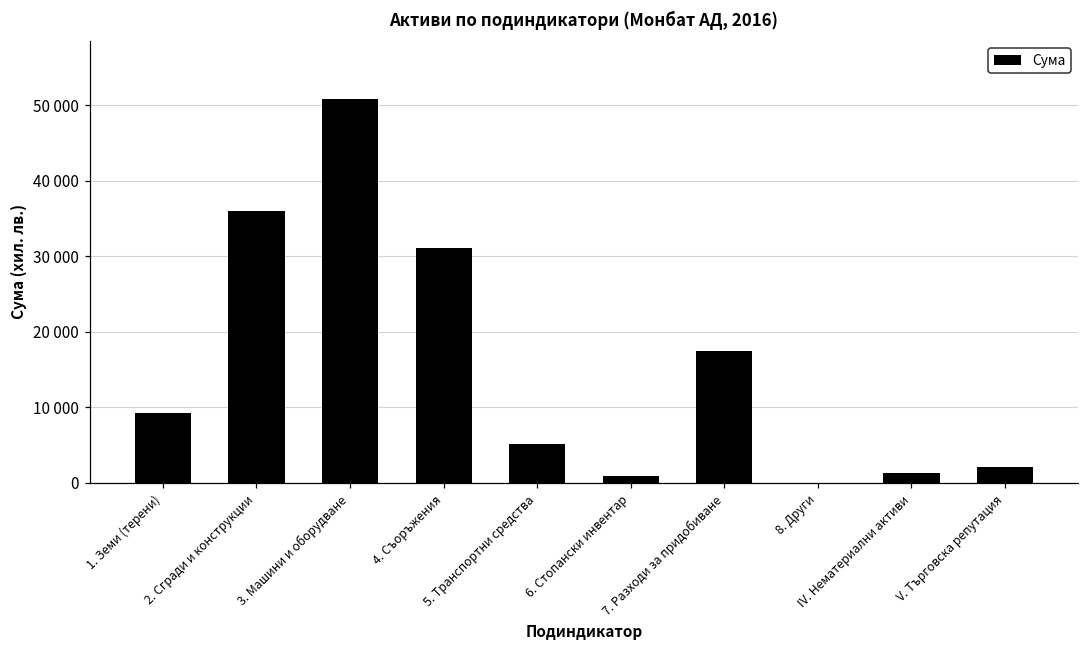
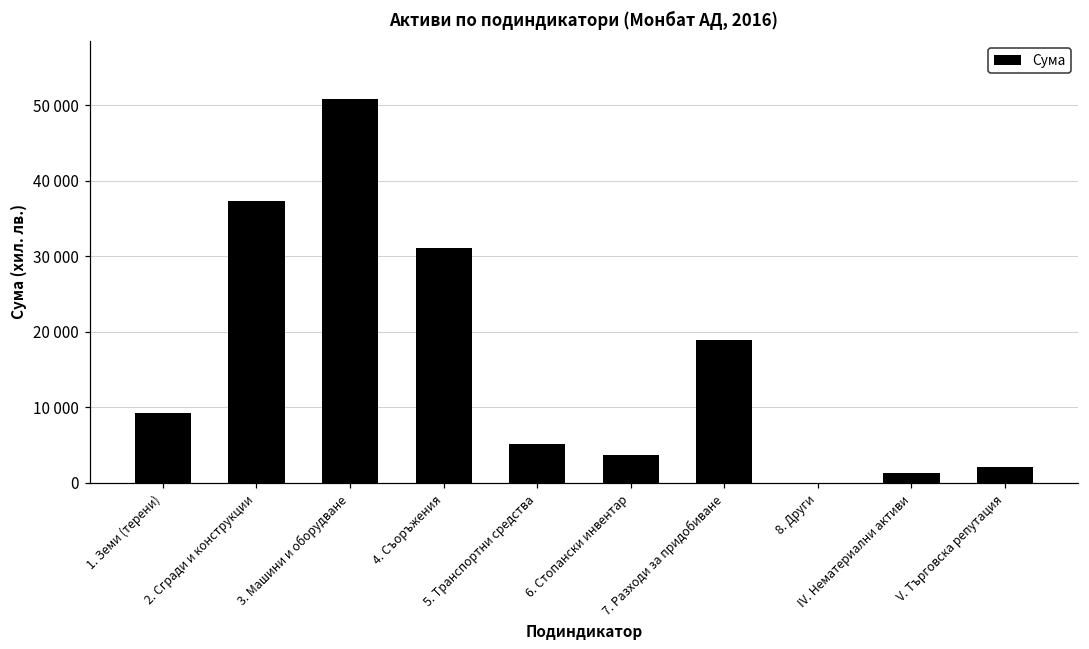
  {
    "1. Земи (терени)": 9000,
-   "2. Сгради и конструкции": 36000,
+   "2. Сгради и конструкции": 37000,
    "3. Машини и оборудване": 51000,
    "4. Съоръжения": 31000,
    "5. Транспортни средства": 5000,
-   "6. Стопански инвентар": 1000,
-   "7. Разходи за придобиване": 17000,
+   "6. Стопански инвентар": 4000,
+   "7. Разходи за придобиване": 19000,
    "8. Други": 0,
    "IV. Нематериални активи": 1000,
    "V. Търговска репутация": 2000
  }
